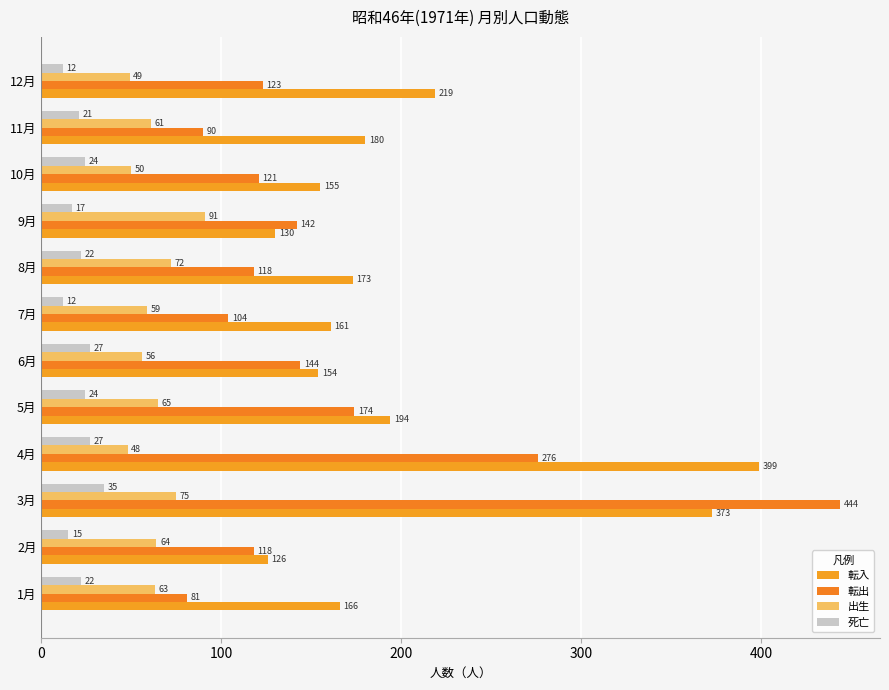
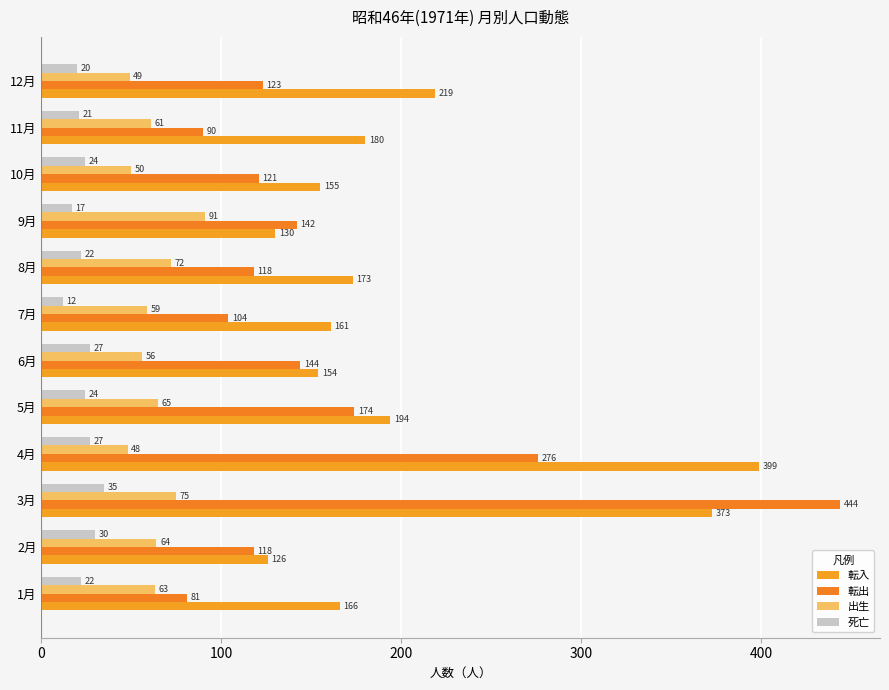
  {
    "出生": {
      "12月": 49,
      "11月": 61,
      "10月": 50,
      "9月": 91,
      "8月": 72,
      "7月": 59,
      "6月": 56,
      "5月": 65,
      "4月": 48,
      "3月": 75,
      "2月": 64,
      "1月": 63
    },
    "死亡": {
-     "12月": 12,
+     "12月": 20,
      "11月": 21,
      "10月": 24,
      "9月": 17,
      "8月": 22,
      "7月": 12,
      "6月": 27,
      "5月": 24,
      "4月": 27,
      "3月": 35,
-     "2月": 15,
+     "2月": 30,
      "1月": 22
    }
  }
